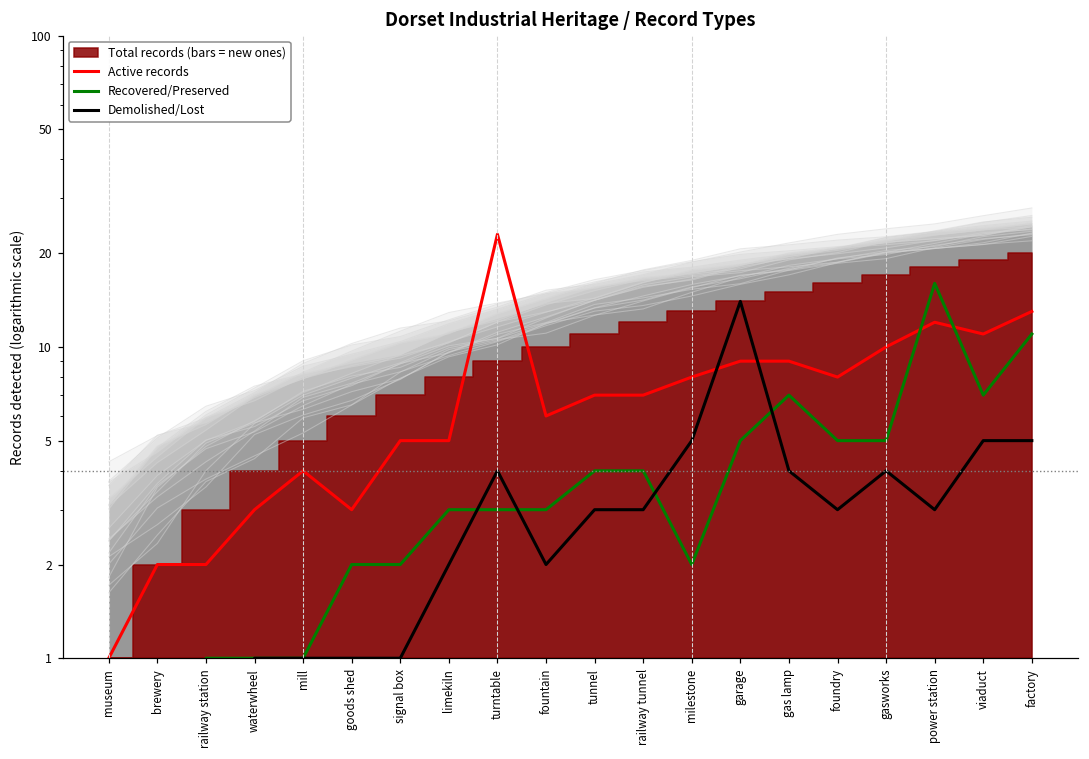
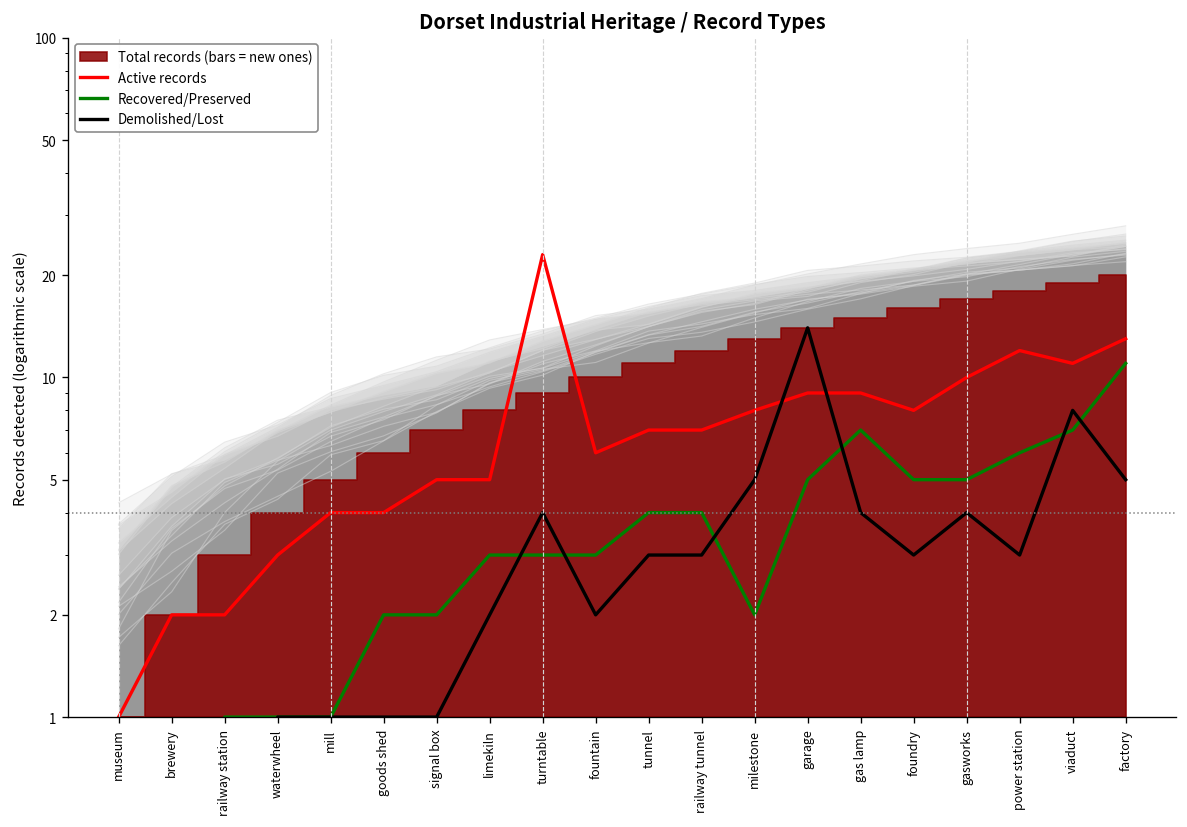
  {
    "Active records": {
      "brewery": 2,
      "railway station": 2,
      "waterwheel": 3,
      "mill": 4,
-     "goods shed": 3,
+     "goods shed": 4,
      "signal box": 5,
      "limekiln": 5,
      "turntable": 23,
      "fountain": 6,
      "tunnel": 7,
      "railway tunnel": 7,
      "milestone": 8,
      "garage": 9,
      "gas lamp": 9,
      "foundry": 8,
      "gasworks": 10,
      "power station": 12,
      "viaduct": 11,
      "factory": 13
    },
    "Recovered/Preserved": {
      "railway station": 1,
      "goods shed": 2,
      "signal box": 2,
      "limekiln": 3,
      "turntable": 3,
      "fountain": 3,
      "tunnel": 4,
      "railway tunnel": 4,
      "milestone": 2,
      "garage": 5,
      "gas lamp": 7,
      "foundry": 5,
      "gasworks": 5,
-     "power station": 16,
+     "power station": 6,
      "viaduct": 7,
      "factory": 11
    },
    "Demolished/Lost": {
      "goods shed": 1,
      "signal box": 1,
      "limekiln": 2,
      "turntable": 4,
      "fountain": 2,
      "tunnel": 3,
      "railway tunnel": 3,
      "milestone": 5,
      "garage": 14,
      "gas lamp": 4,
      "foundry": 3,
      "gasworks": 4,
      "power station": 3,
-     "viaduct": 5,
+     "viaduct": 8,
      "factory": 5
    }
  }
